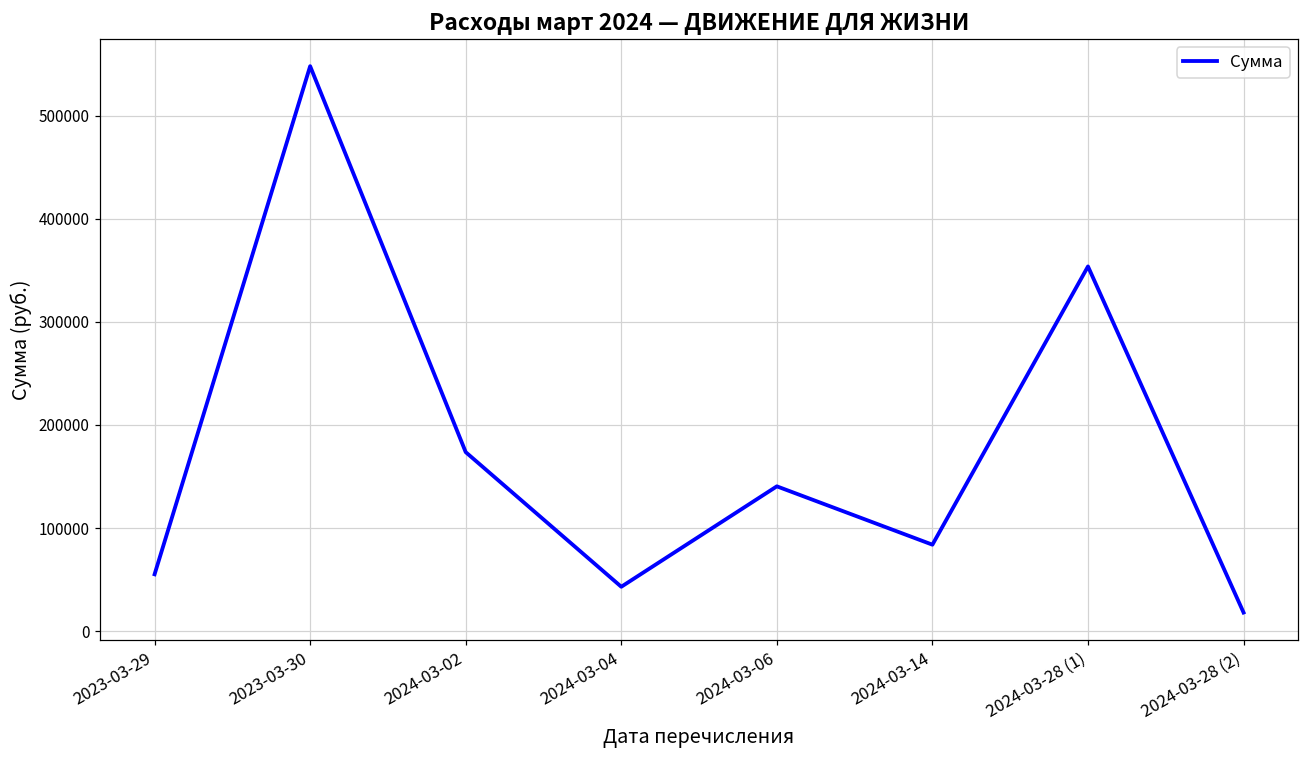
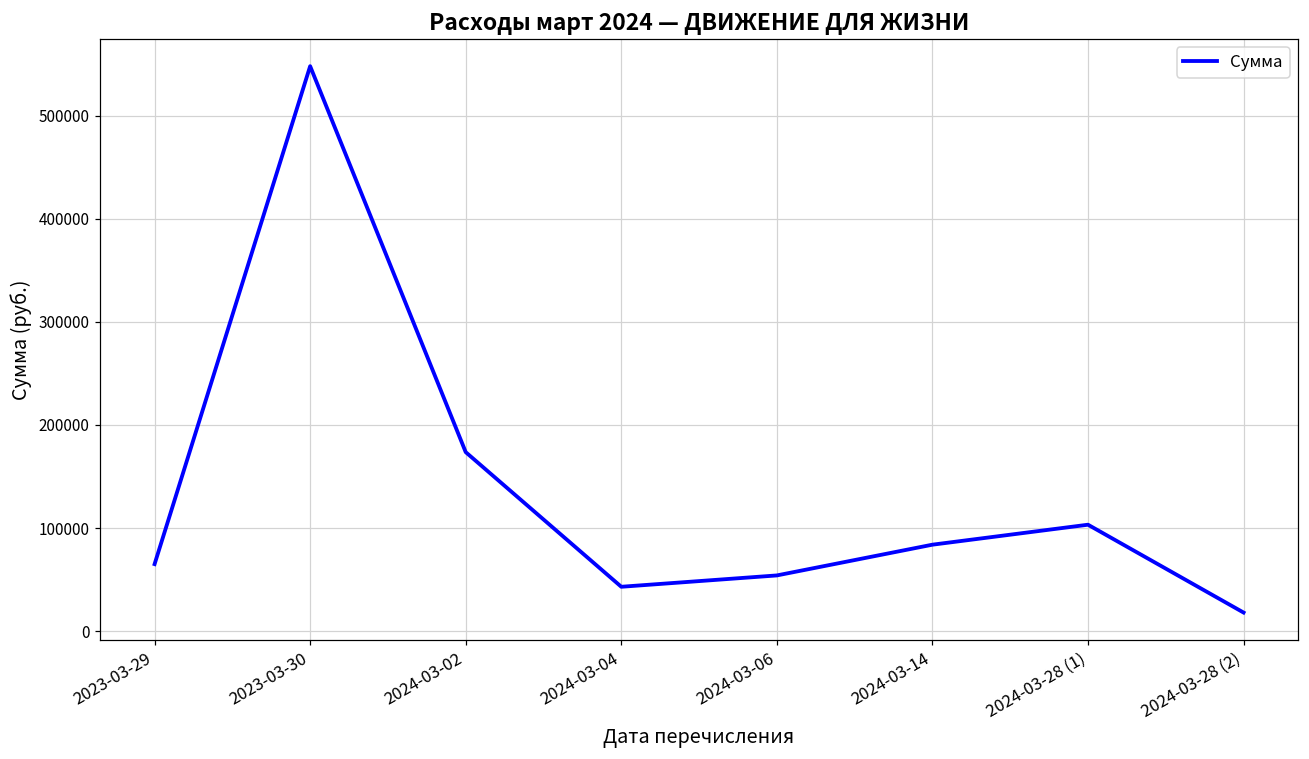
  {
-   "2023-03-29": 55000,
+   "2023-03-29": 65000,
    "2023-03-30": 550000,
    "2024-03-02": 170000,
    "2024-03-04": 40000,
-   "2024-03-06": 140000,
+   "2024-03-06": 50000,
    "2024-03-14": 80000,
-   "2024-03-28 (1)": 350000,
+   "2024-03-28 (1)": 100000,
    "2024-03-28 (2)": 20000
  }
